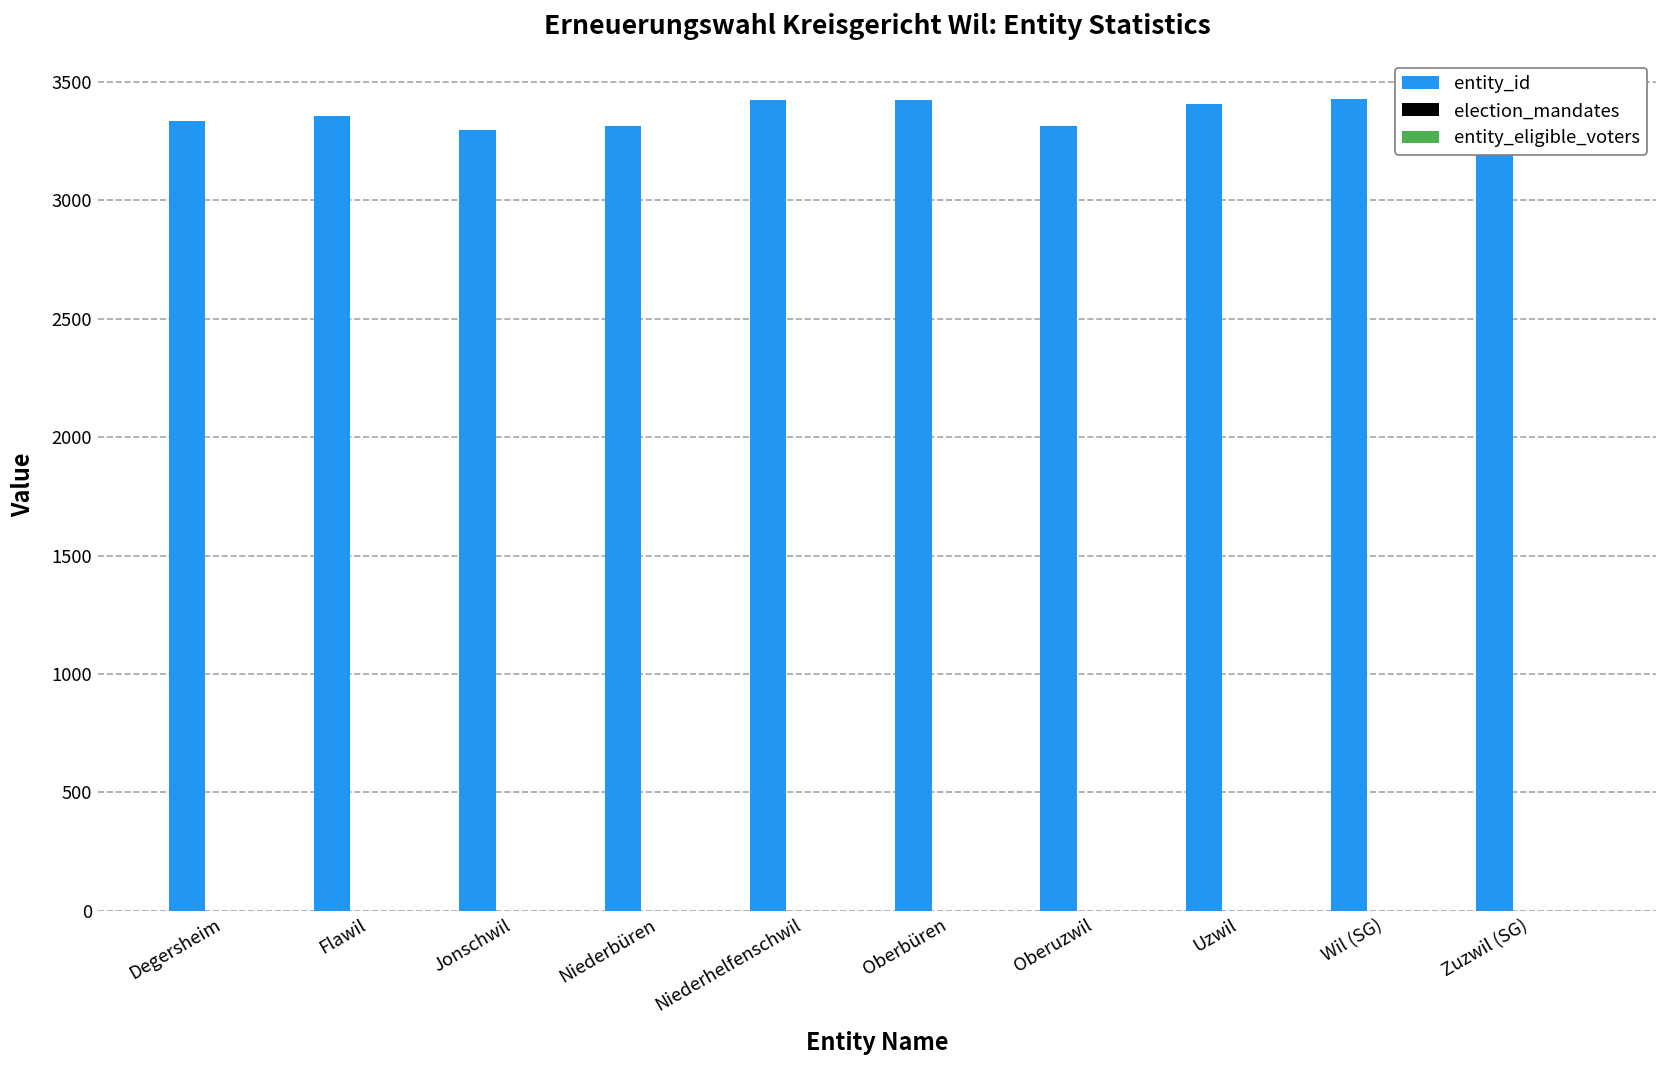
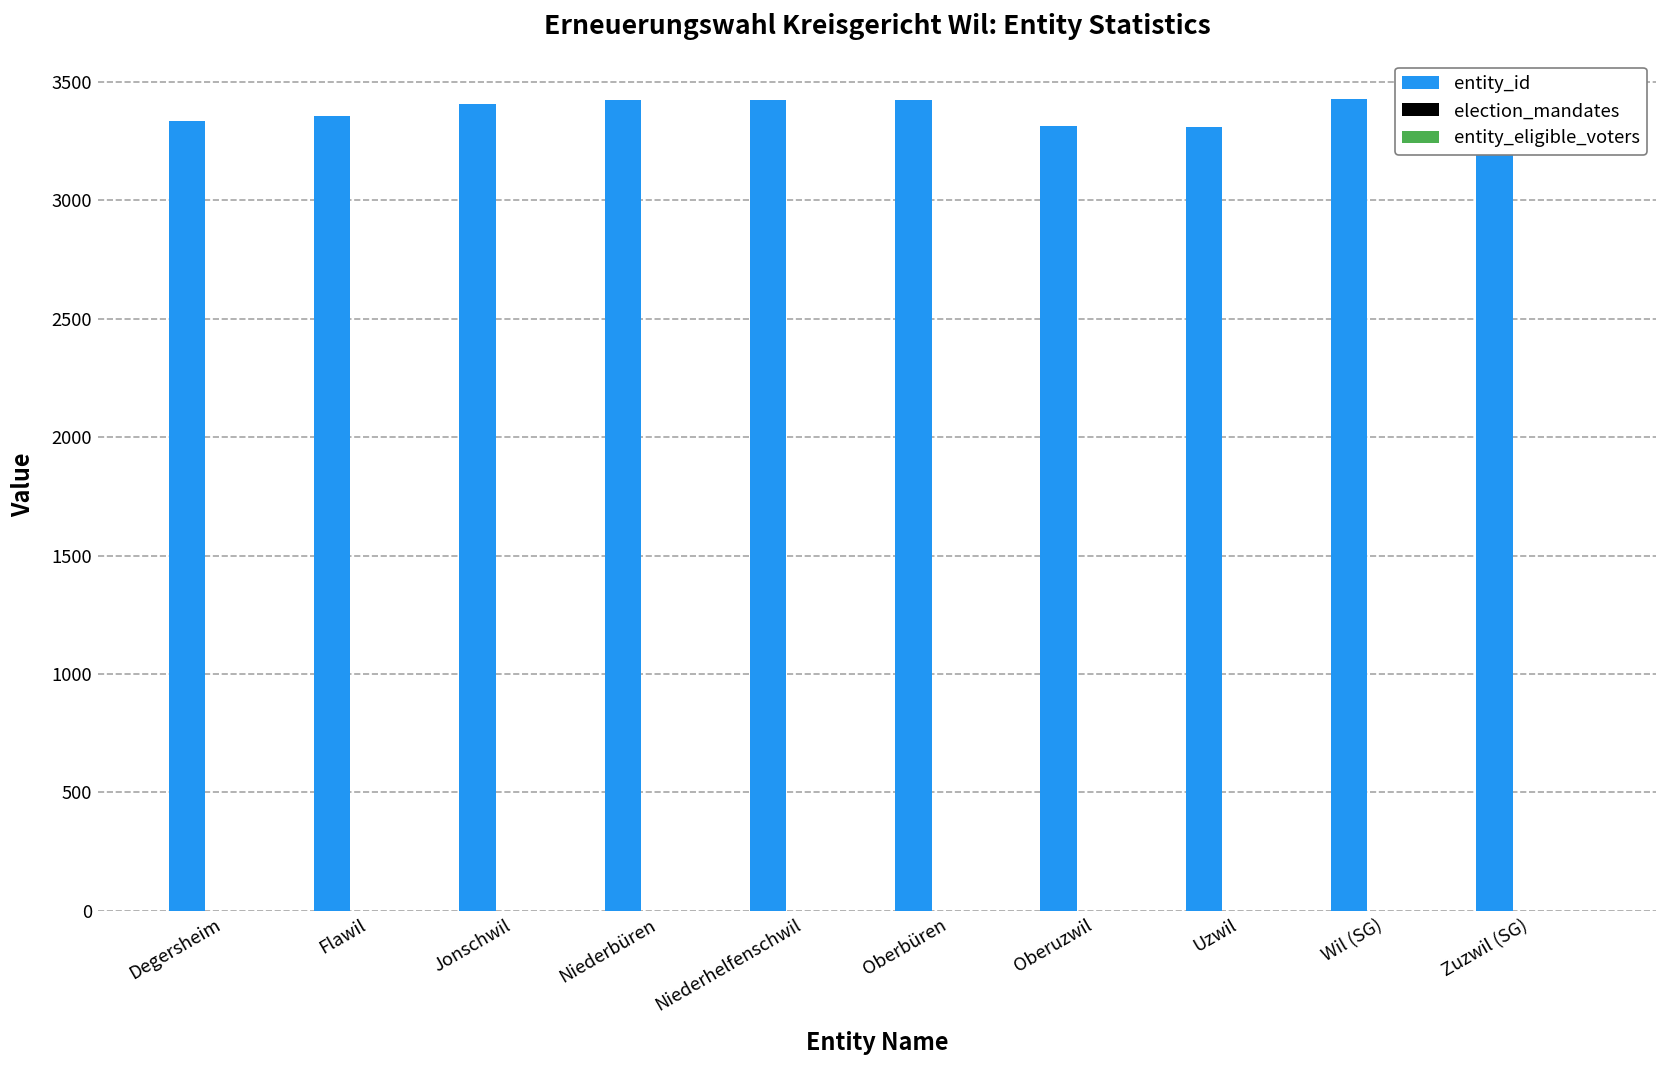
  {
    "entity_id": {
      "Degersheim": 3330,
      "Flawil": 3360,
-     "Jonschwil": 3300,
-     "Niederbüren": 3320,
+     "Jonschwil": 3410,
+     "Niederbüren": 3420,
      "Niederhelfenschwil": 3420,
      "Oberbüren": 3420,
      "Oberuzwil": 3310,
-     "Uzwil": 3410,
+     "Uzwil": 3310,
      "Wil (SG)": 3430
    }
  }
